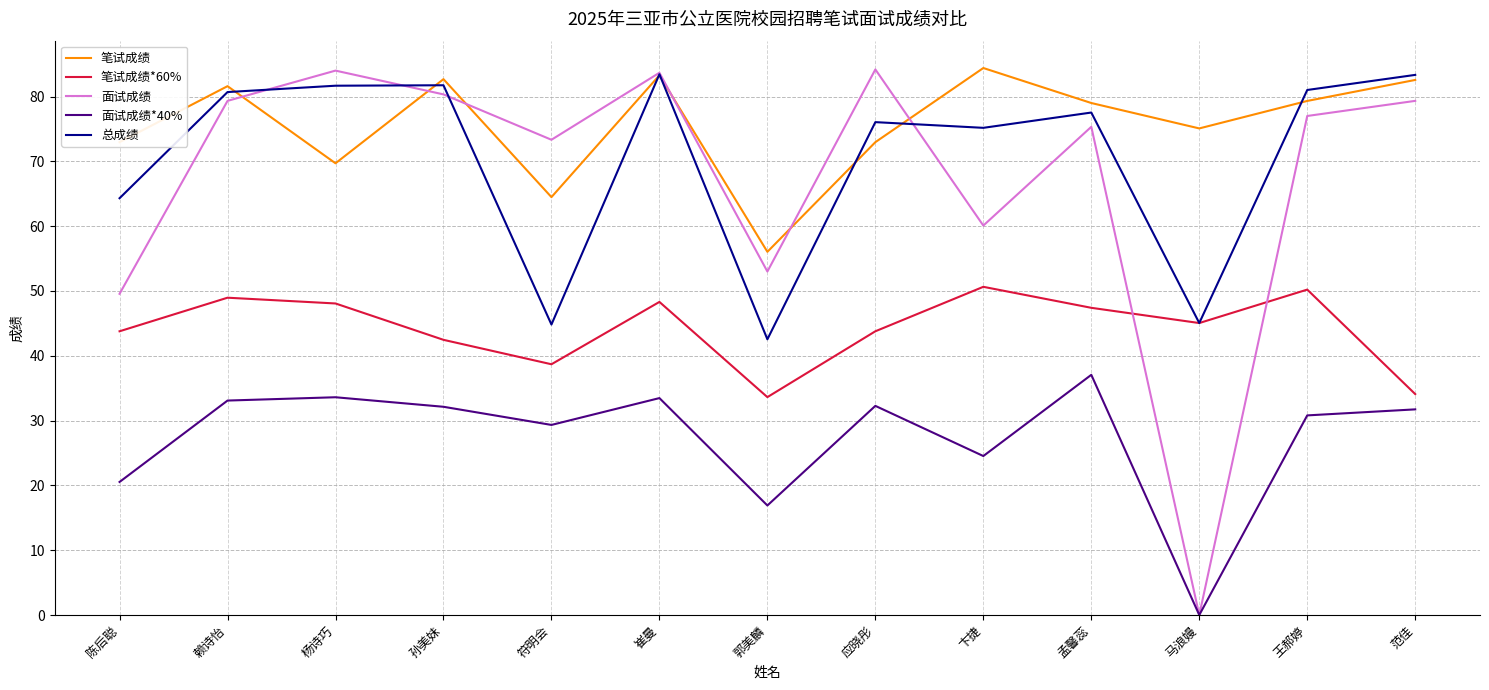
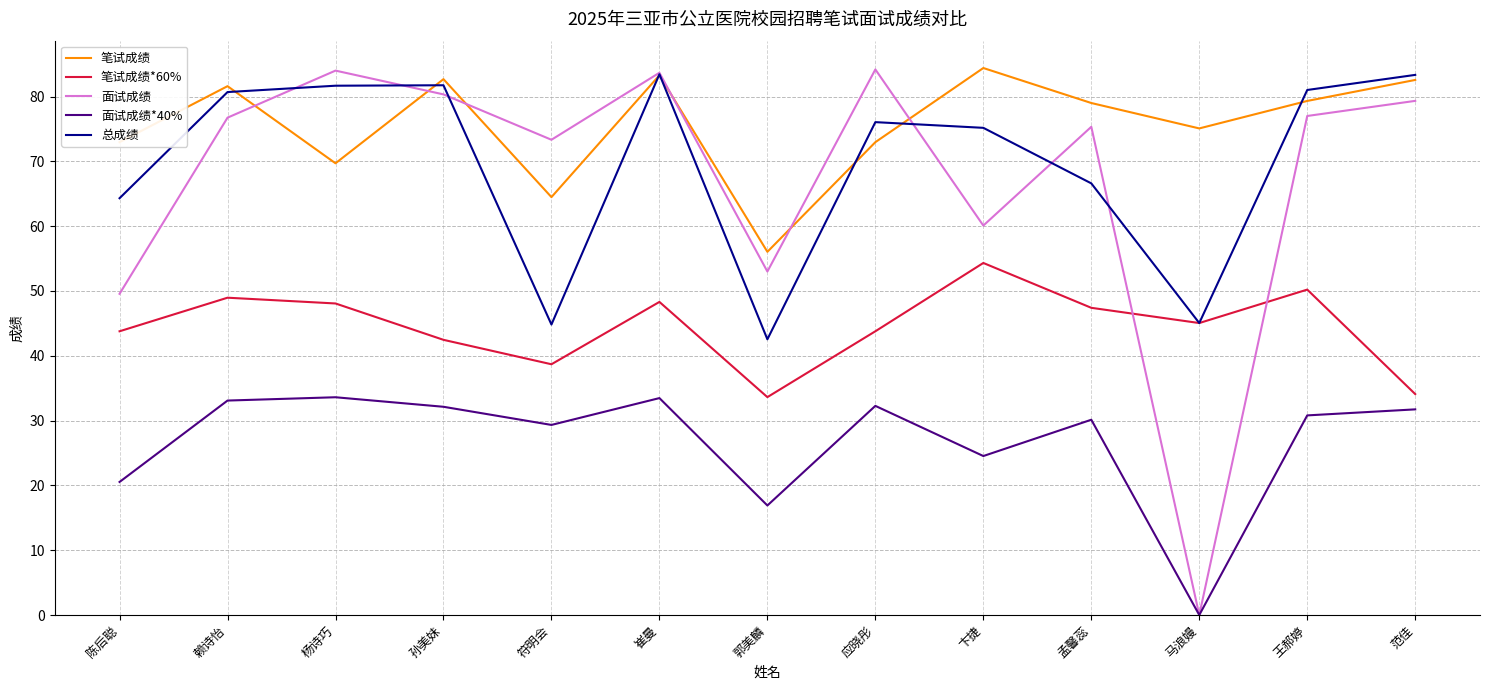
  {
    "笔试成绩": {
      "赖诗怡": 82,
      "杨诗巧": 70,
      "孙美妹": 83,
      "符明会": 64,
      "郭美麟": 56,
      "应晓彤": 73,
      "卞捷": 84,
      "孟馨蕊": 79,
      "马浪嫚": 75,
      "王郝婷": 79,
      "范佳": 83
    },
    "笔试成绩*60%": {
      "陈后聪": 44,
      "赖诗怡": 49,
      "杨诗巧": 48,
      "孙美妹": 42,
      "符明会": 39,
      "崔曼": 48,
      "郭美麟": 34,
      "应晓彤": 44,
-     "卞捷": 51,
+     "卞捷": 54,
      "孟馨蕊": 47,
      "王郝婷": 50,
      "范佳": 34
    },
    "面试成绩": {
      "陈后聪": 50,
-     "赖诗怡": 79,
+     "赖诗怡": 77,
      "杨诗巧": 84,
      "孙美妹": 80,
      "符明会": 73,
      "郭美麟": 53,
      "应晓彤": 84,
      "卞捷": 60,
      "孟馨蕊": 75,
      "王郝婷": 77,
      "范佳": 79
    },
    "面试成绩*40%": {
      "陈后聪": 21,
      "赖诗怡": 33,
      "杨诗巧": 34,
      "孙美妹": 32,
      "符明会": 29,
      "崔曼": 33,
      "郭美麟": 17,
      "应晓彤": 32,
      "卞捷": 25,
-     "孟馨蕊": 37,
+     "孟馨蕊": 30,
      "王郝婷": 31,
      "范佳": 32
    },
    "总成绩": {
      "陈后聪": 64,
      "赖诗怡": 81,
      "杨诗巧": 82,
      "孙美妹": 82,
      "符明会": 45,
      "郭美麟": 43,
      "应晓彤": 76,
      "卞捷": 75,
-     "孟馨蕊": 78,
+     "孟馨蕊": 67,
      "王郝婷": 81,
      "范佳": 83
    }
  }
